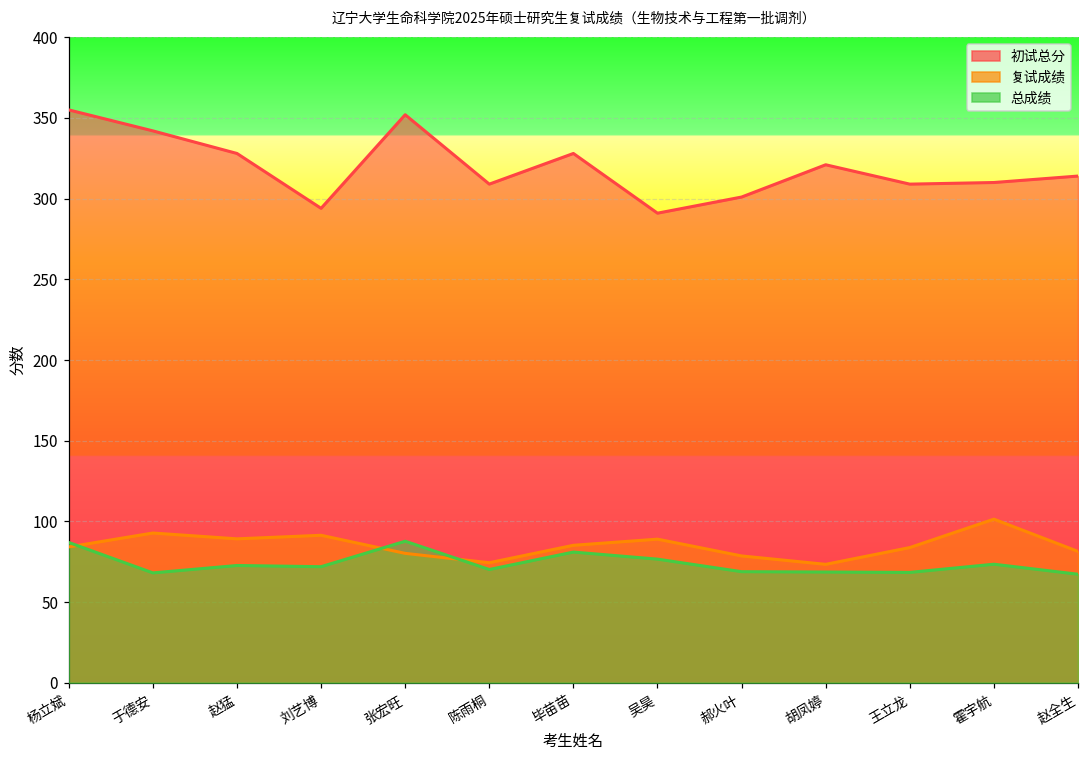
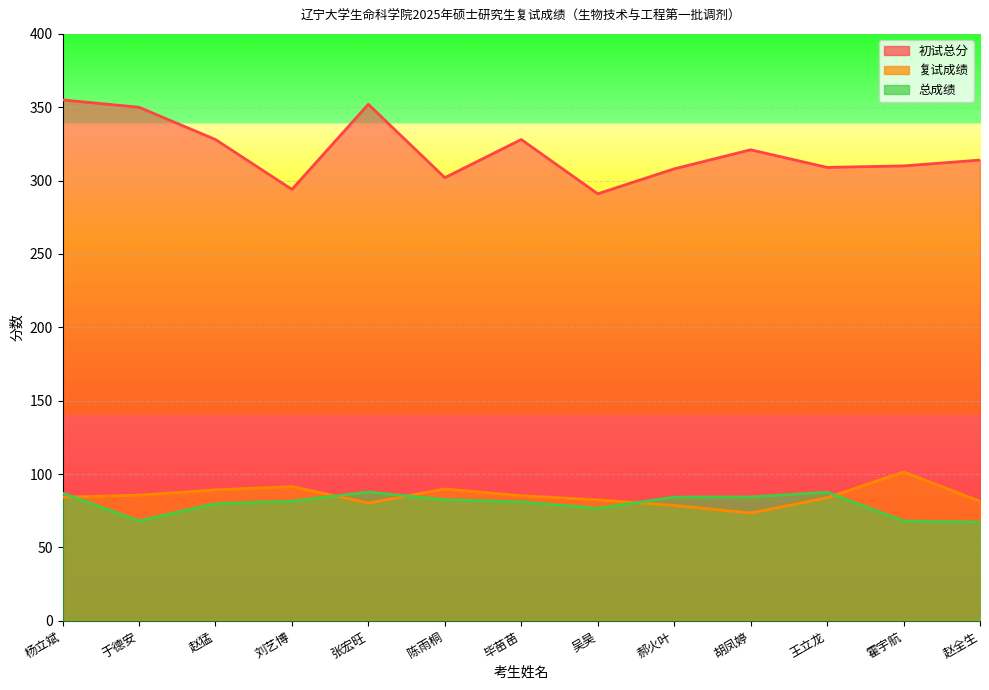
  {
    "初试总分": {
      "杨立斌": 355,
-     "于德安": 342,
+     "于德安": 350,
      "赵猛": 328,
      "刘艺博": 294,
      "张宏旺": 352,
-     "陈雨桐": 309,
+     "陈雨桐": 302,
      "毕苗苗": 328,
      "吴昊": 291,
-     "郝火叶": 301,
+     "郝火叶": 308,
      "胡凤婷": 321,
      "王立龙": 309,
      "霍宇航": 310,
      "赵全生": 314
    },
    "复试成绩": {
      "杨立斌": 84,
-     "于德安": 93,
+     "于德安": 86,
      "赵猛": 89,
      "刘艺博": 91,
      "张宏旺": 80,
-     "陈雨桐": 74,
+     "陈雨桐": 90,
      "毕苗苗": 85,
-     "吴昊": 89,
+     "吴昊": 82,
      "郝火叶": 79,
      "胡凤婷": 73,
      "王立龙": 84,
      "霍宇航": 101,
      "赵全生": 81
    },
    "总成绩": {
      "杨立斌": 87,
      "于德安": 68,
-     "赵猛": 73,
-     "刘艺博": 72,
+     "赵猛": 80,
+     "刘艺博": 82,
      "张宏旺": 88,
-     "陈雨桐": 70,
+     "陈雨桐": 83,
      "毕苗苗": 81,
      "吴昊": 77,
-     "郝火叶": 69,
-     "胡凤婷": 69,
-     "王立龙": 68,
-     "霍宇航": 73,
+     "郝火叶": 84,
+     "胡凤婷": 84,
+     "王立龙": 88,
+     "霍宇航": 68,
      "赵全生": 67
    }
  }
